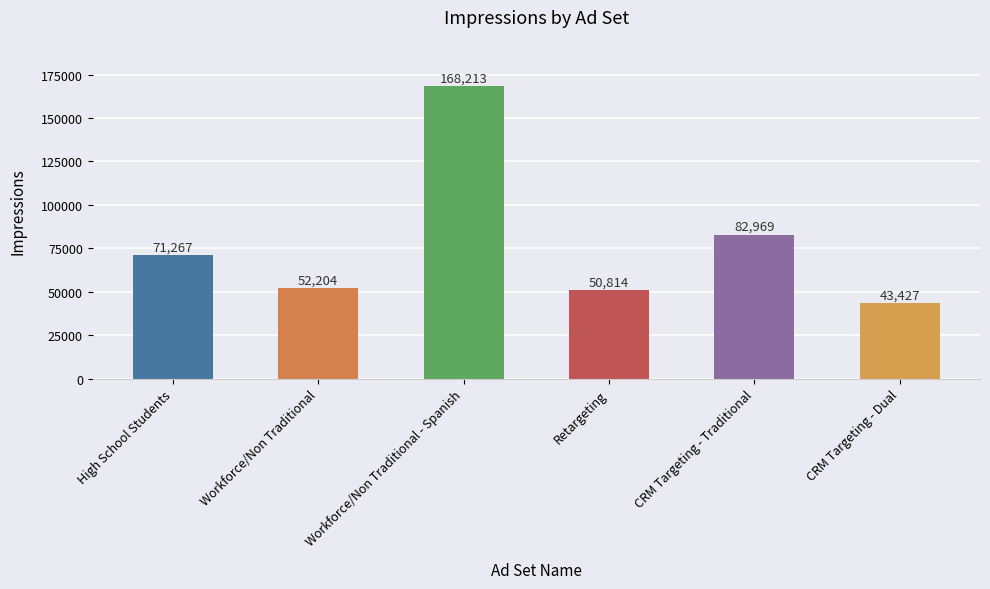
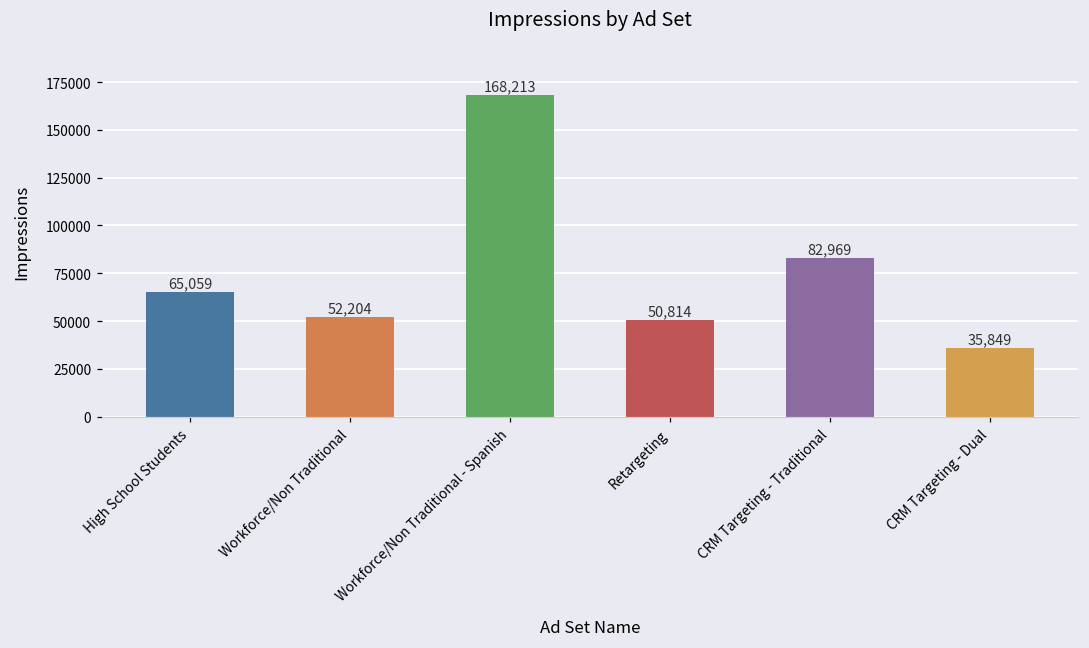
  {
-   "High School Students": "71,267",
+   "High School Students": "65,059",
    "Workforce/Non Traditional": "52,204",
    "Workforce/Non Traditional - Spanish": "168,213",
    "Retargeting": "50,814",
    "CRM Targeting - Traditional": "82,969",
-   "CRM Targeting - Dual": "43,427"
+   "CRM Targeting - Dual": "35,849"
  }
